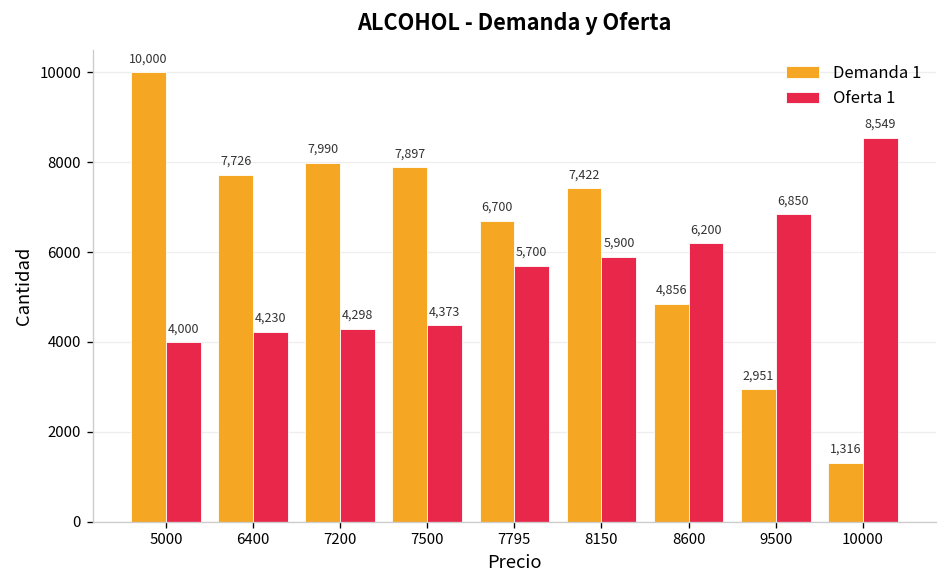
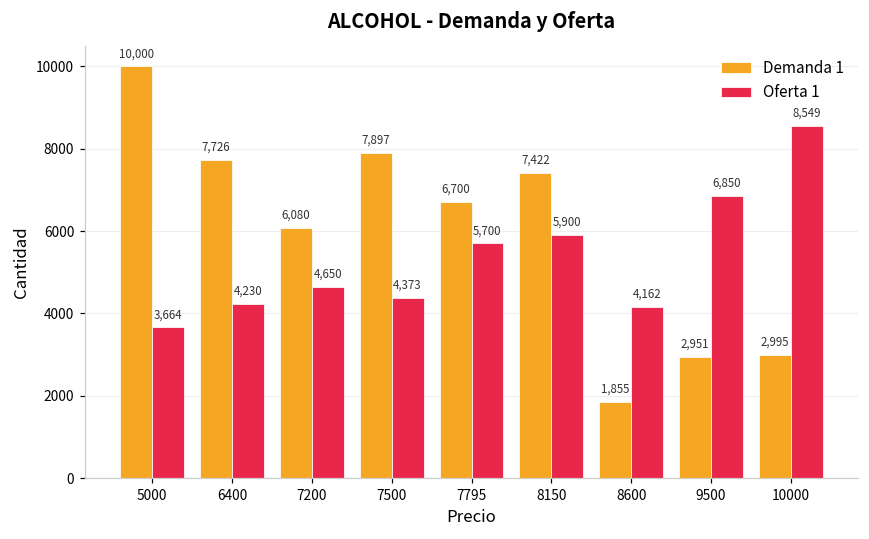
  {
    "Demanda 1": {
      "5000": "10,000",
      "6400": "7,726",
-     "7200": "7,990",
+     "7200": "6,080",
      "7500": "7,897",
      "7795": "6,700",
      "8150": "7,422",
-     "8600": "4,856",
+     "8600": "1,855",
      "9500": "2,951",
-     "10000": "1,316"
+     "10000": "2,995"
    },
    "Oferta 1": {
-     "5000": "4,000",
+     "5000": "3,664",
      "6400": "4,230",
-     "7200": "4,298",
+     "7200": "4,650",
      "7500": "4,373",
      "7795": "5,700",
      "8150": "5,900",
-     "8600": "6,200",
+     "8600": "4,162",
      "9500": "6,850",
      "10000": "8,549"
    }
  }
